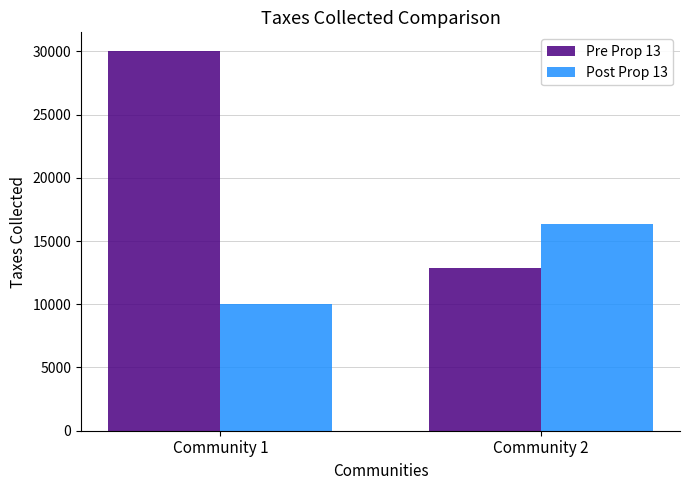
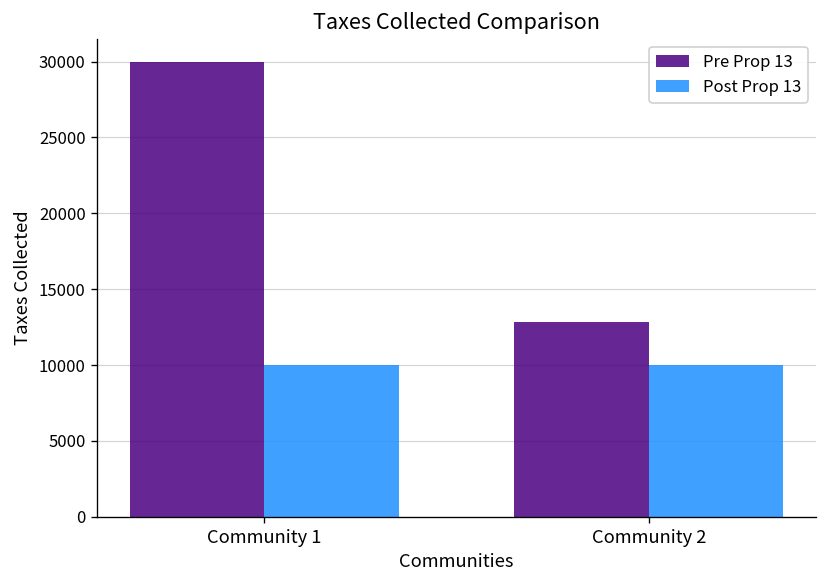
  {
    "Pre Prop 13": {
      "Community 1": 30000,
      "Community 2": 12900
    },
    "Post Prop 13": {
      "Community 1": 10000,
-     "Community 2": 16300
+     "Community 2": 10000
    }
  }
